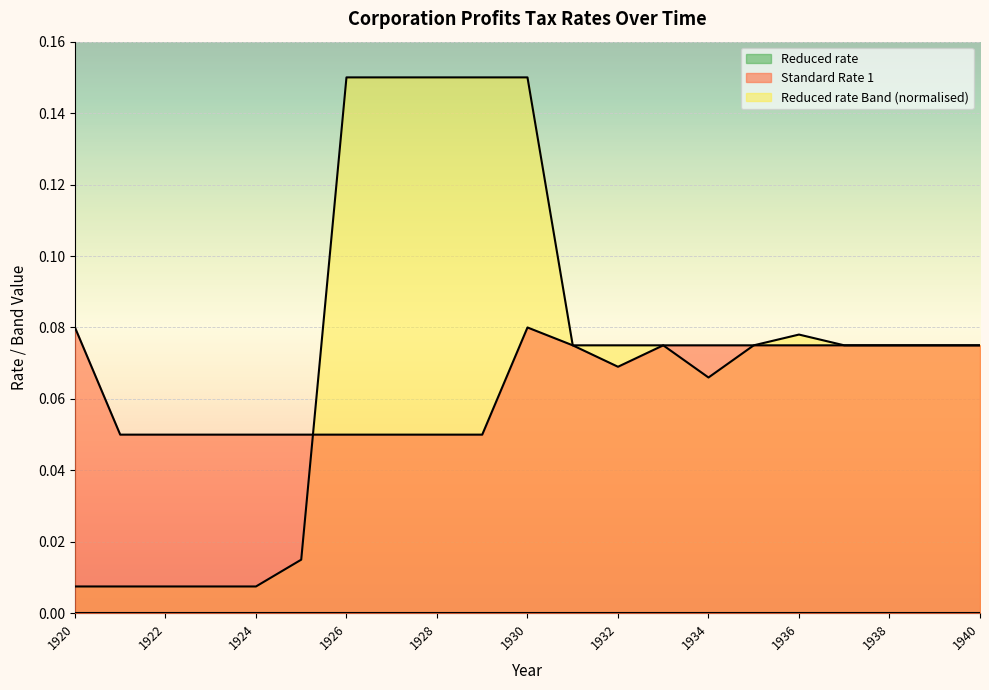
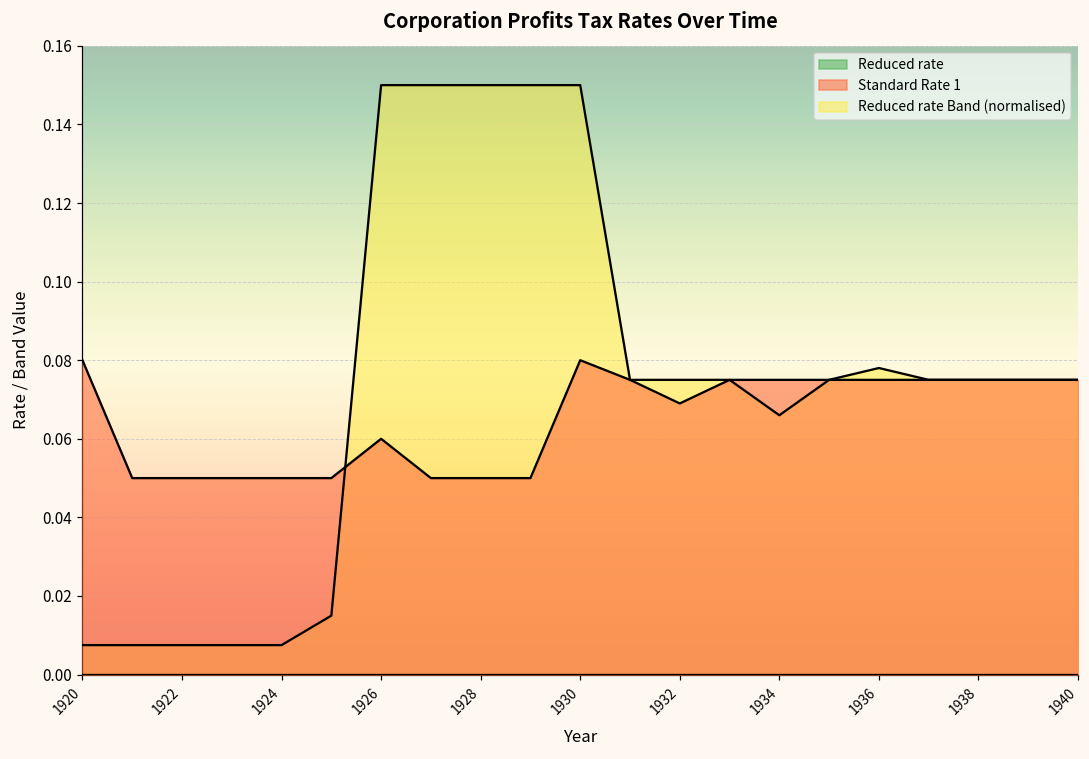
  {
    "Reduced rate": {
      "1920": 0.00,
      "1922": 0.00,
      "1924": 0.00,
      "1926": 0.00,
      "1928": 0.00,
      "1930": 0.00,
      "1932": 0.00,
      "1934": 0.00,
      "1936": 0.00,
      "1938": 0.00,
      "1940": 0.00
    },
    "Standard Rate 1": {
      "1920": 0.08,
      "1922": 0.05,
      "1924": 0.05,
-     "1926": 0.05,
+     "1926": 0.06,
      "1928": 0.05,
      "1930": 0.08,
      "1932": 0.069,
      "1934": 0.075,
      "1936": 0.075
    },
    "Reduced rate Band (normalised)": {
      "1920": 0.007,
      "1922": 0.007,
      "1924": 0.007,
      "1926": 0.15,
      "1928": 0.15,
      "1930": 0.15,
      "1932": 0.075,
      "1934": 0.066,
      "1936": 0.078
    }
  }
